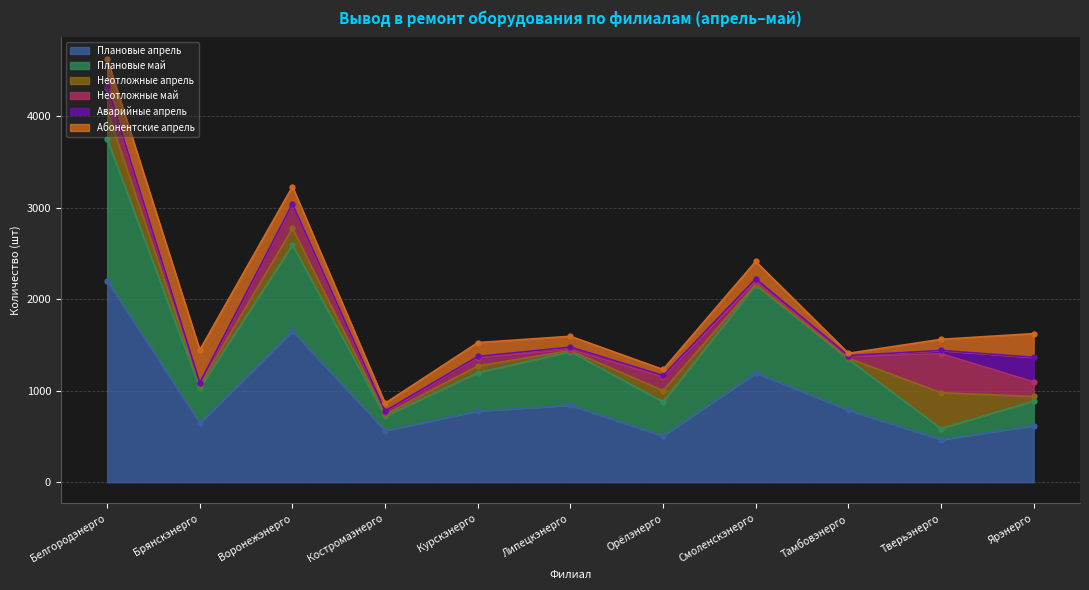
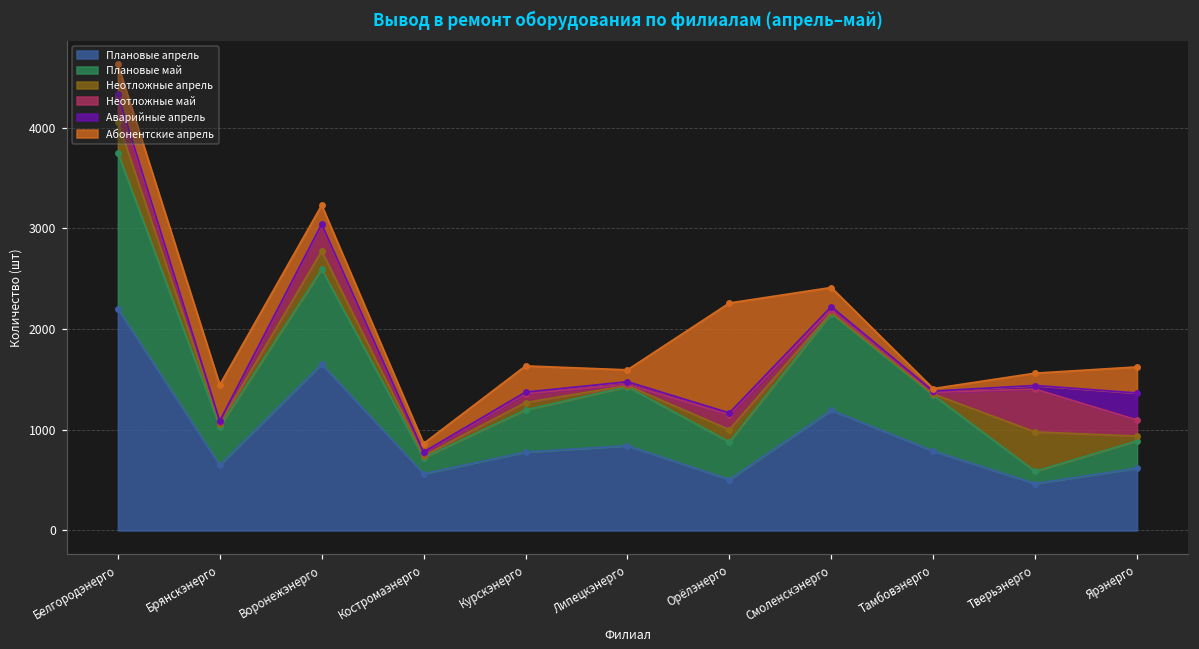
  {
    "Плановые апрель": {
      "Белгородэнерго": 2200,
      "Брянскэнерго": 600,
      "Воронежэнерго": 1700,
      "Костромаэнерго": 600,
      "Курскэнерго": 800,
      "Липецкэнерго": 800,
      "Орёлэнерго": 500,
      "Смоленскэнерго": 1200,
      "Тамбовэнерго": 800,
      "Тверьэнерго": 500,
      "Ярэнерго": 600
    },
    "Плановые май": {
      "Белгородэнерго": 1600,
      "Брянскэнерго": 400,
      "Воронежэнерго": 900,
      "Курскэнерго": 400,
      "Орёлэнерго": 400,
      "Тверьэнерго": 100,
      "Ярэнерго": 300
    },
    "Неотложные апрель": {
      "Воронежэнерго": 200,
      "Курскэнерго": 100,
      "Орёлэнерго": 100,
      "Тверьэнерго": 400,
      "Ярэнерго": 0
    },
    "Неотложные май": {
      "Тверьэнерго": 400,
      "Ярэнерго": 200
    },
    "Аварийные апрель": {
      "Смоленскэнерго": 0,
      "Тверьэнерго": 0,
      "Ярэнерго": 300
    },
    "Абонентские апрель": {
      "Брянскэнерго": 400,
      "Воронежэнерго": 200,
      "Костромаэнерго": 100,
-     "Курскэнерго": 200,
+     "Курскэнерго": 300,
      "Липецкэнерго": 100,
-     "Орёлэнерго": 100,
+     "Орёлэнерго": 1100,
      "Смоленскэнерго": 200,
      "Тверьэнерго": 100,
      "Ярэнерго": 300
    }
  }
